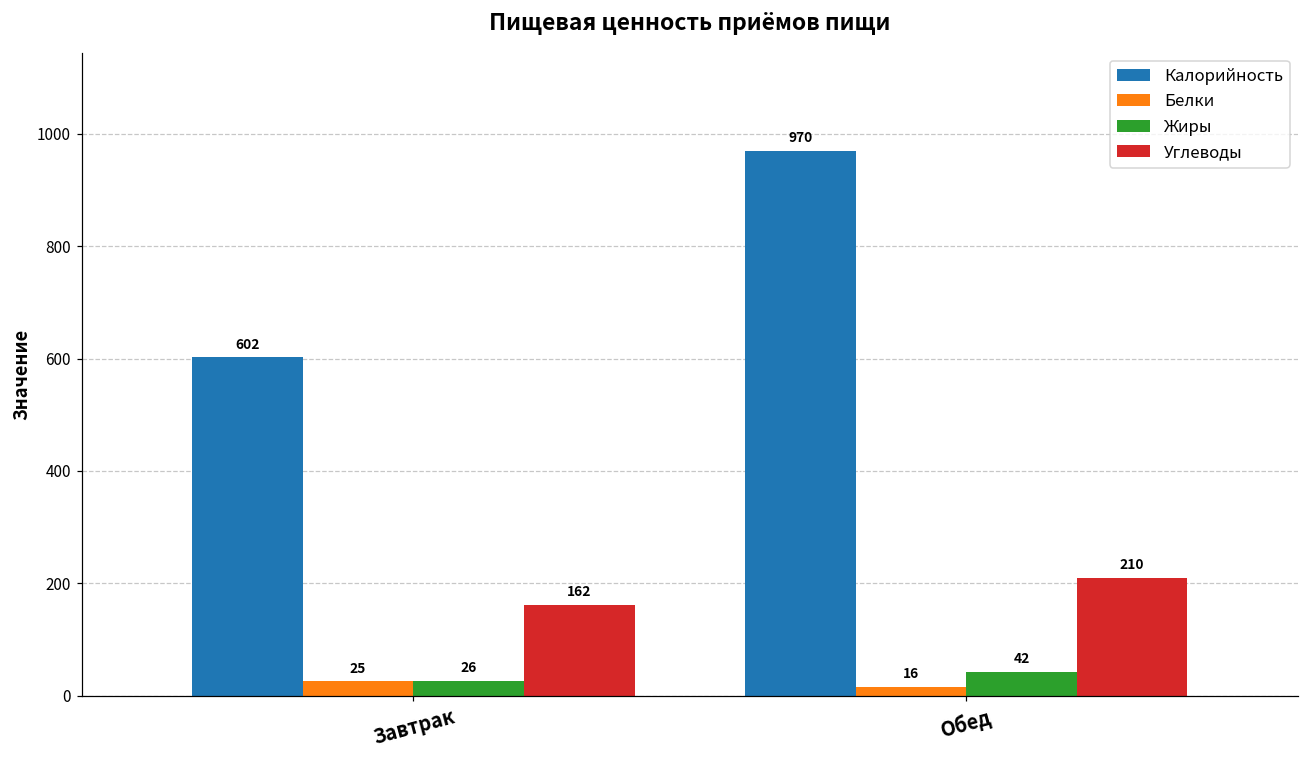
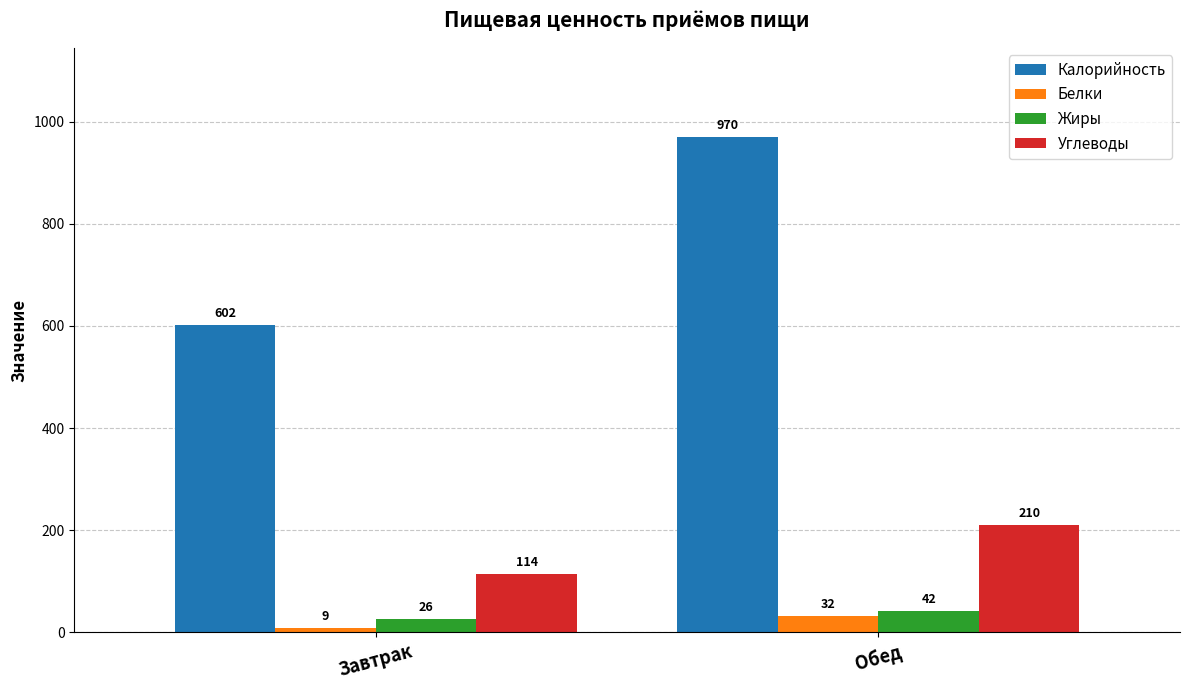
  {
    "Калорийность": {
      "Завтрак": 602,
      "Обед": 970
    },
    "Белки": {
-     "Завтрак": 25,
-     "Обед": 16
+     "Завтрак": 9,
+     "Обед": 32
    },
    "Жиры": {
      "Завтрак": 26,
      "Обед": 42
    },
    "Углеводы": {
-     "Завтрак": 162,
+     "Завтрак": 114,
      "Обед": 210
    }
  }
